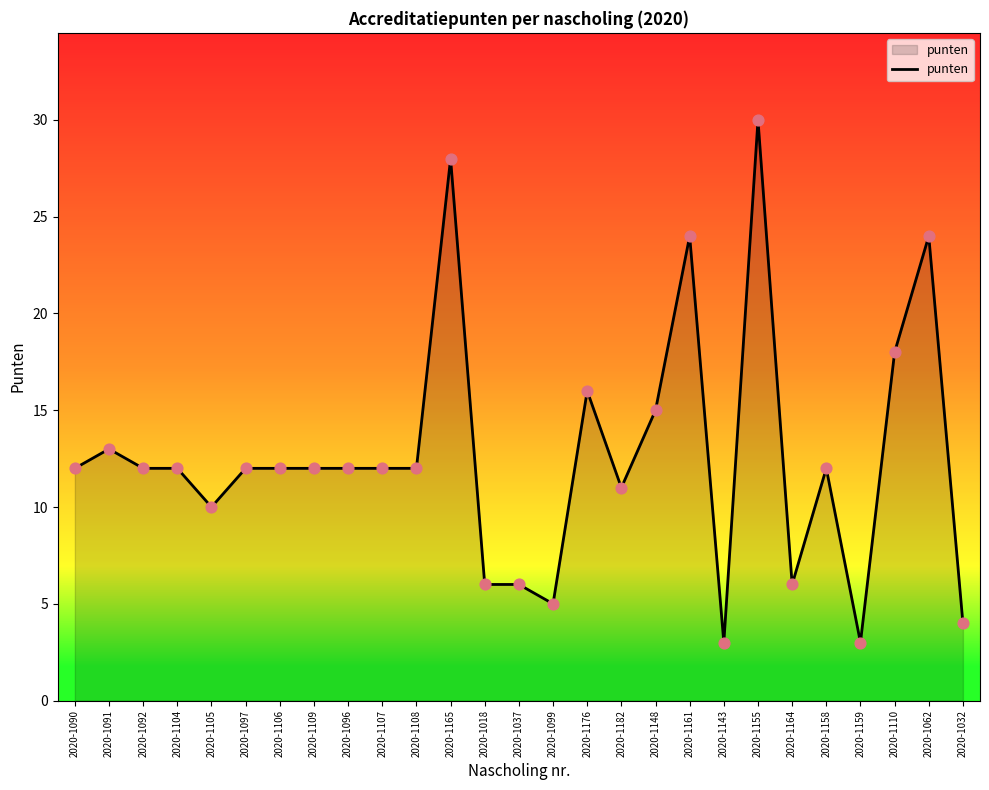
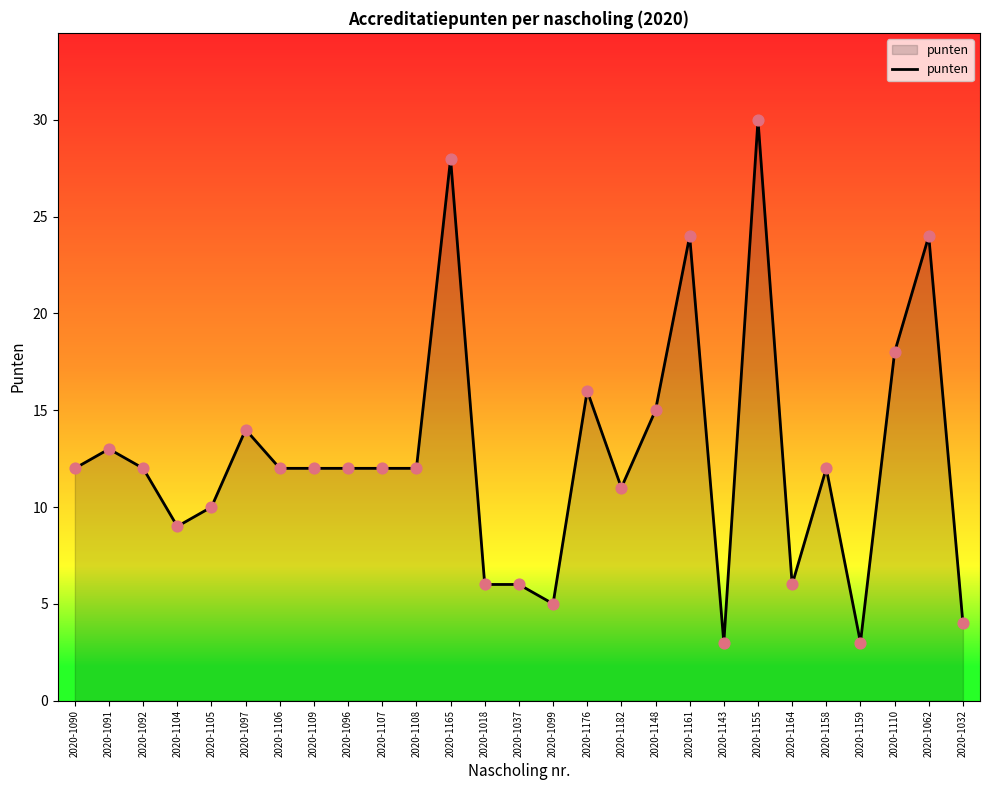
  {
    "2020-1090": 12,
    "2020-1091": 13,
    "2020-1092": 12,
-   "2020-1104": 12,
+   "2020-1104": 9,
    "2020-1105": 10,
-   "2020-1097": 12,
+   "2020-1097": 14,
    "2020-1106": 12,
    "2020-1109": 12,
    "2020-1096": 12,
    "2020-1107": 12,
    "2020-1108": 12,
    "2020-1165": 28,
    "2020-1018": 6,
    "2020-1037": 6,
    "2020-1099": 5,
    "2020-1176": 16,
    "2020-1182": 11,
    "2020-1148": 15,
    "2020-1161": 24,
    "2020-1143": 3,
    "2020-1155": 30,
    "2020-1164": 6,
    "2020-1158": 12,
    "2020-1159": 3,
    "2020-1110": 18,
    "2020-1062": 24,
    "2020-1032": 4
  }
